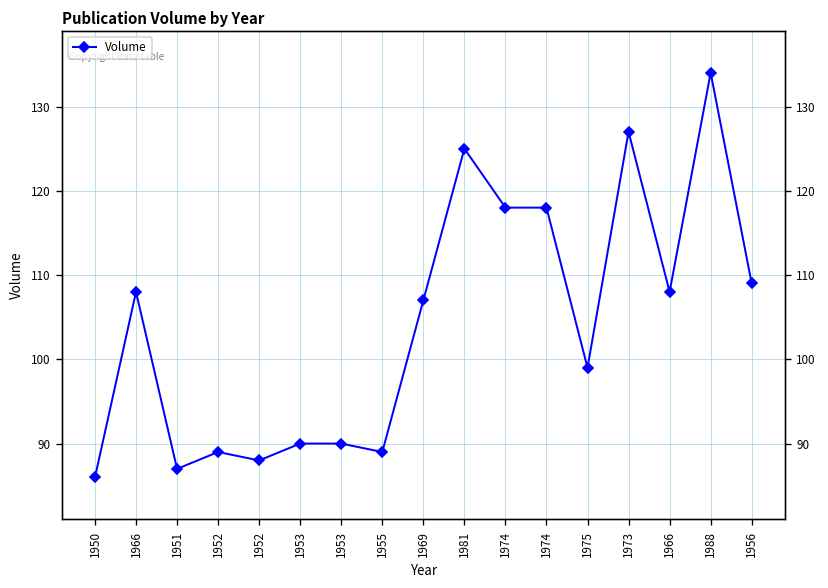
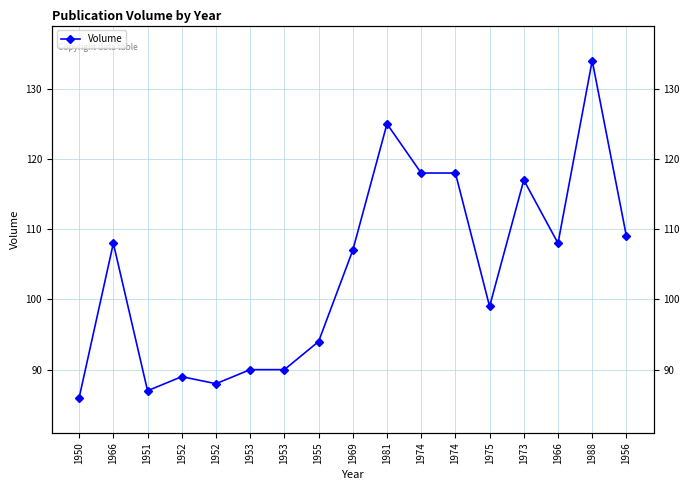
  {
    "1950": 86,
    "1951": 87,
-   "1955": 89,
+   "1955": 94,
    "1969": 107,
    "1981": 125,
    "1975": 99,
-   "1973": 127,
+   "1973": 117,
    "1988": 134,
    "1956": 109
  }
